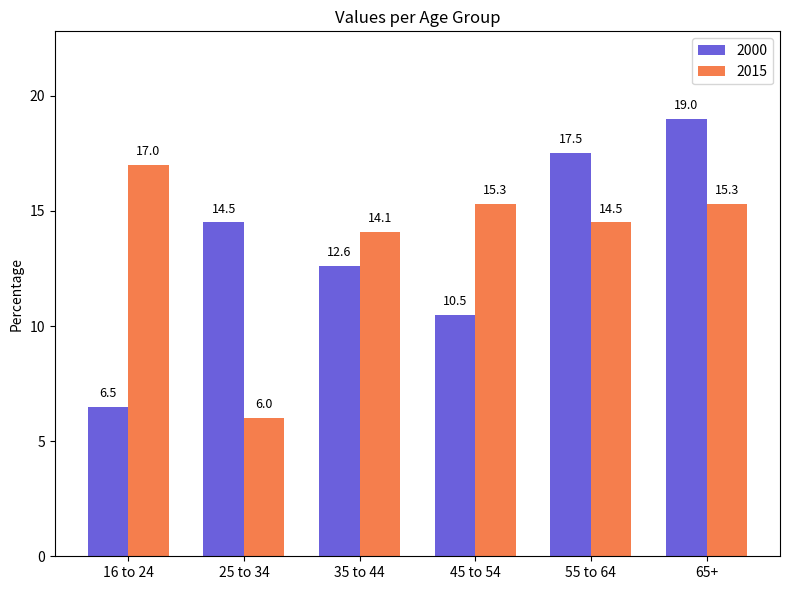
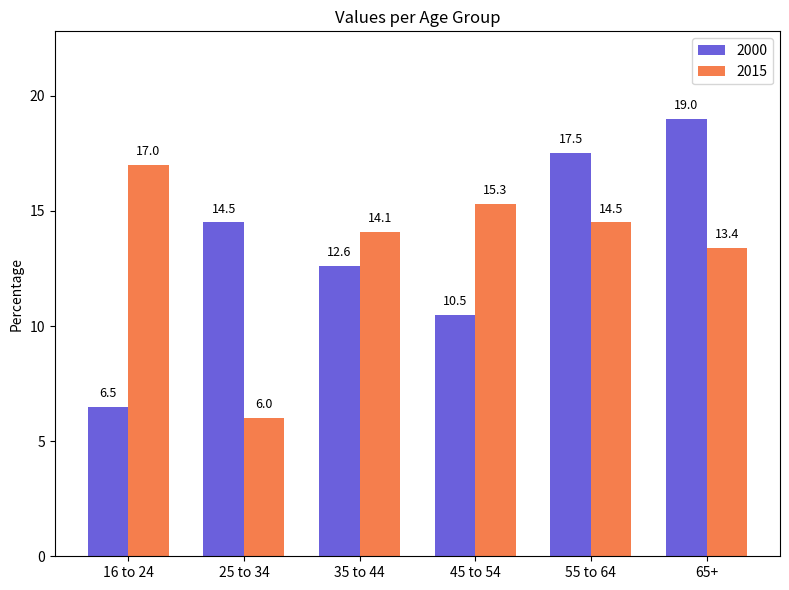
  {
    "2000": {
      "16 to 24": 6.5,
      "25 to 34": 14.5,
      "35 to 44": 12.6,
      "45 to 54": 10.5,
      "55 to 64": 17.5,
      "65+": 19.0
    },
    "2015": {
      "16 to 24": 17.0,
      "25 to 34": 6.0,
      "35 to 44": 14.1,
      "45 to 54": 15.3,
      "55 to 64": 14.5,
-     "65+": 15.3
+     "65+": 13.4
    }
  }
